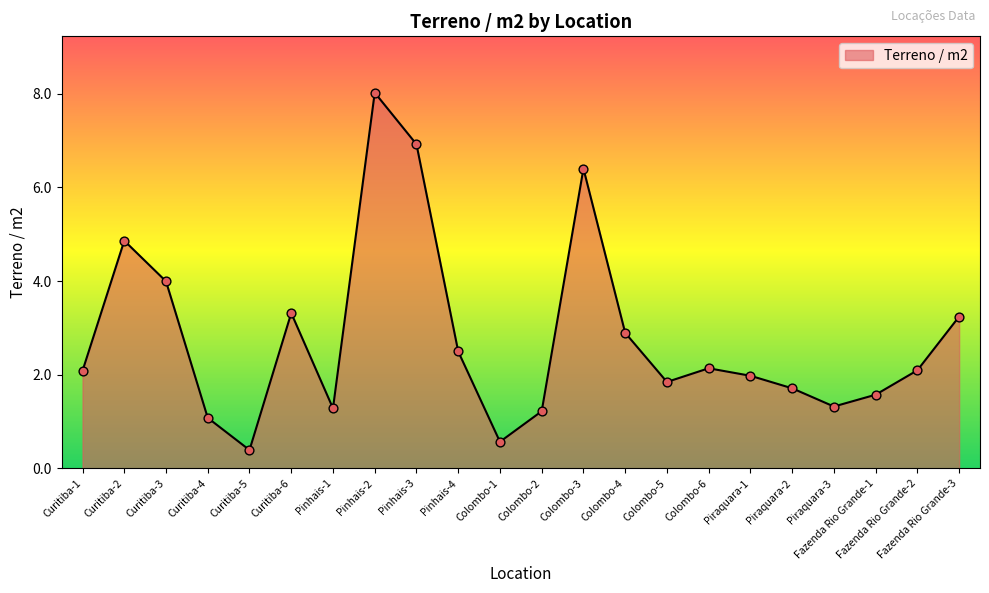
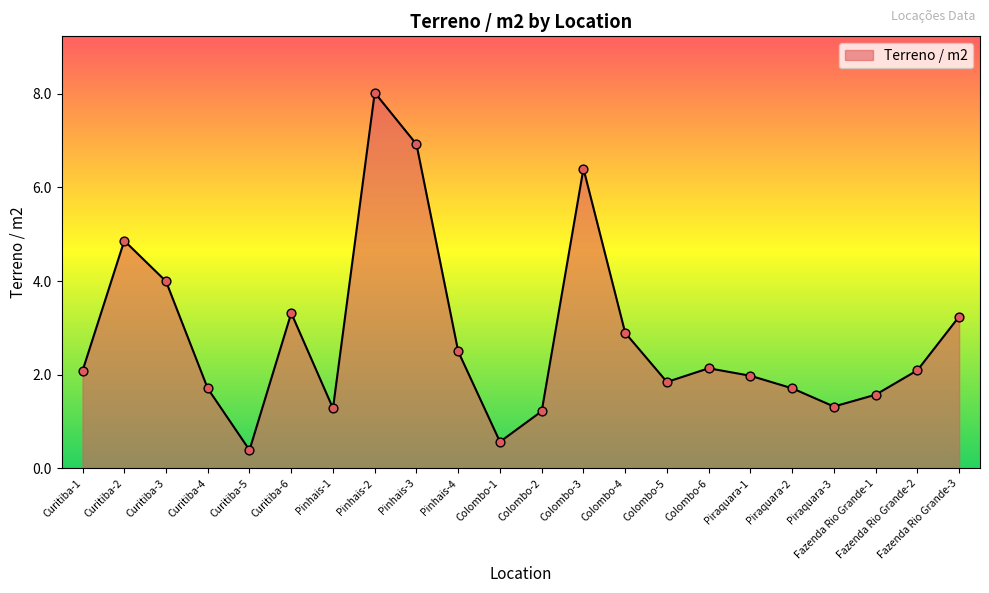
  {
    "Curitiba-1": 2.1,
    "Curitiba-2": 4.9,
    "Curitiba-3": 4.0,
-   "Curitiba-4": 1.1,
+   "Curitiba-4": 1.7,
    "Curitiba-5": 0.4,
    "Curitiba-6": 3.3,
    "Pinhais-1": 1.3,
    "Pinhais-2": 8.0,
    "Pinhais-3": 6.9,
    "Pinhais-4": 2.5,
    "Colombo-1": 0.6,
    "Colombo-2": 1.2,
    "Colombo-3": 6.4,
    "Colombo-4": 2.9,
    "Colombo-5": 1.8,
    "Colombo-6": 2.1,
    "Piraquara-1": 2.0,
    "Piraquara-2": 1.7,
    "Piraquara-3": 1.3,
    "Fazenda Rio Grande-1": 1.6,
    "Fazenda Rio Grande-2": 2.1,
    "Fazenda Rio Grande-3": 3.2
  }
